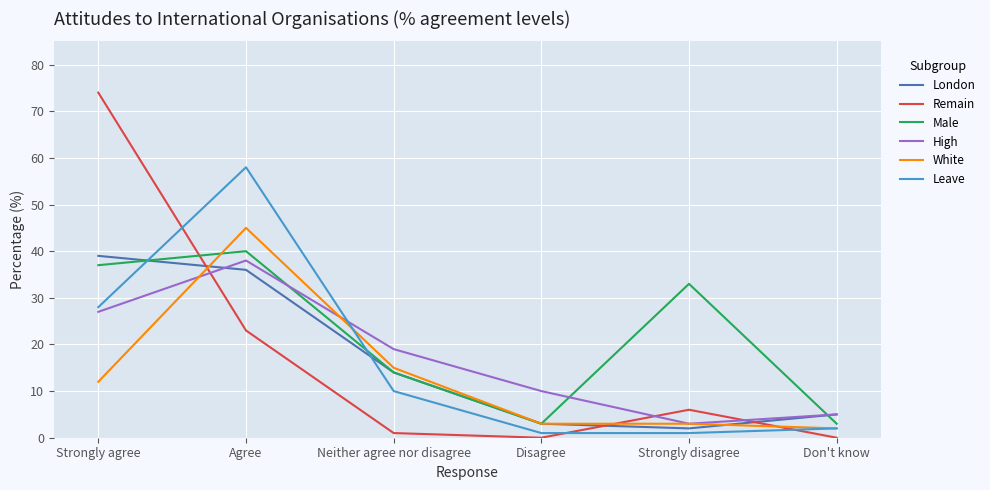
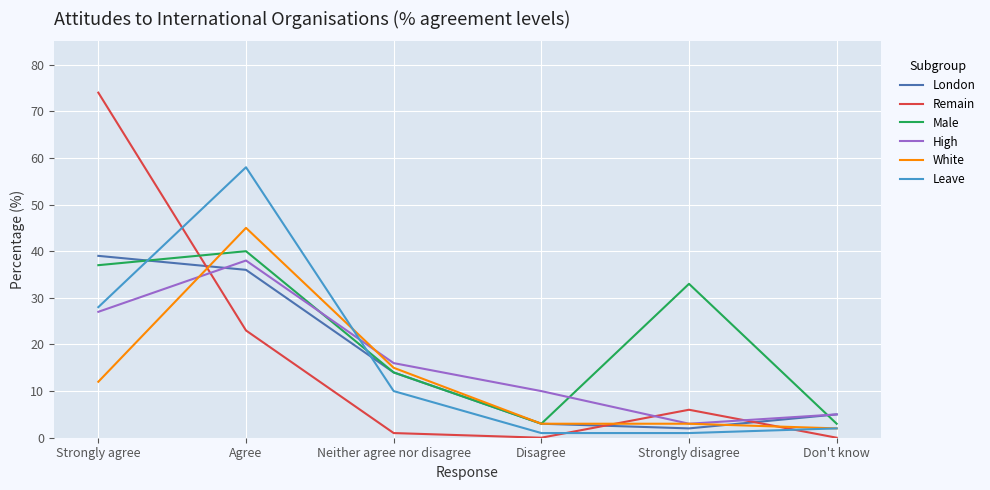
  {
    "Remain": {
      "Strongly agree": 74,
      "Agree": 23,
      "Neither agree nor disagree": 1,
      "Disagree": 0,
      "Strongly disagree": 6,
      "Don't know": 0
    },
    "Male": {
      "Strongly agree": 37,
      "Agree": 40,
      "Strongly disagree": 33,
      "Don't know": 3
    },
    "High": {
      "Strongly agree": 27,
      "Agree": 38,
-     "Neither agree nor disagree": 19,
+     "Neither agree nor disagree": 16,
      "Disagree": 10
    },
    "White": {
      "Strongly agree": 12,
      "Agree": 45,
      "Neither agree nor disagree": 15
    }
  }
